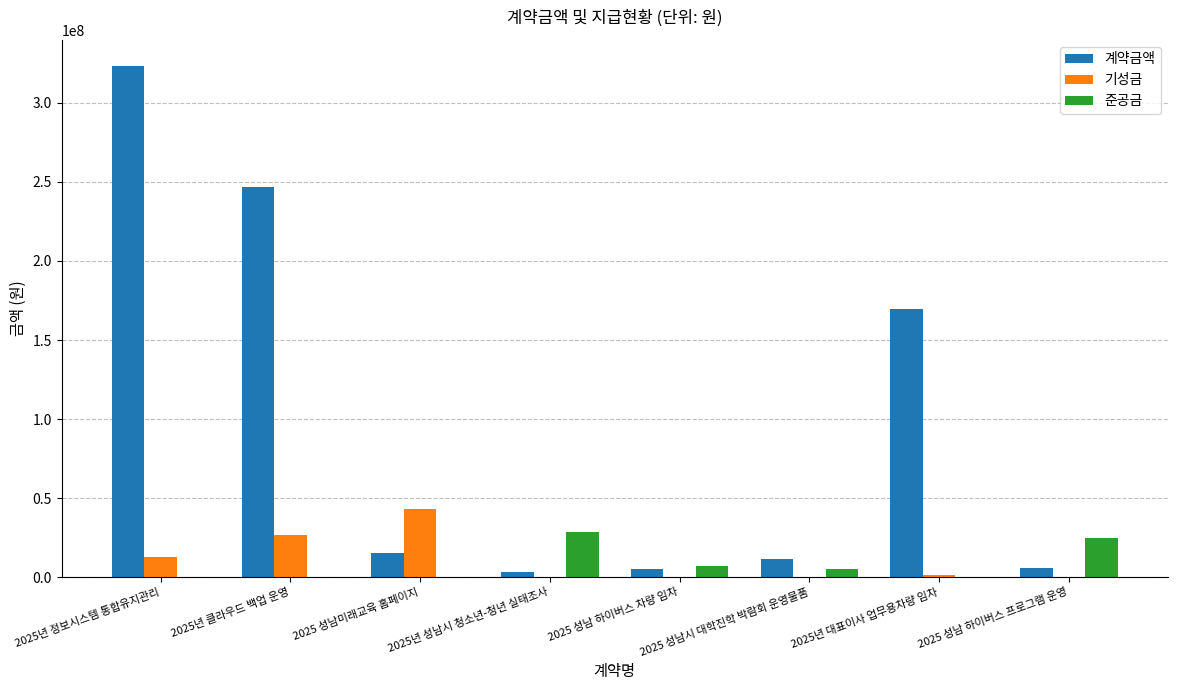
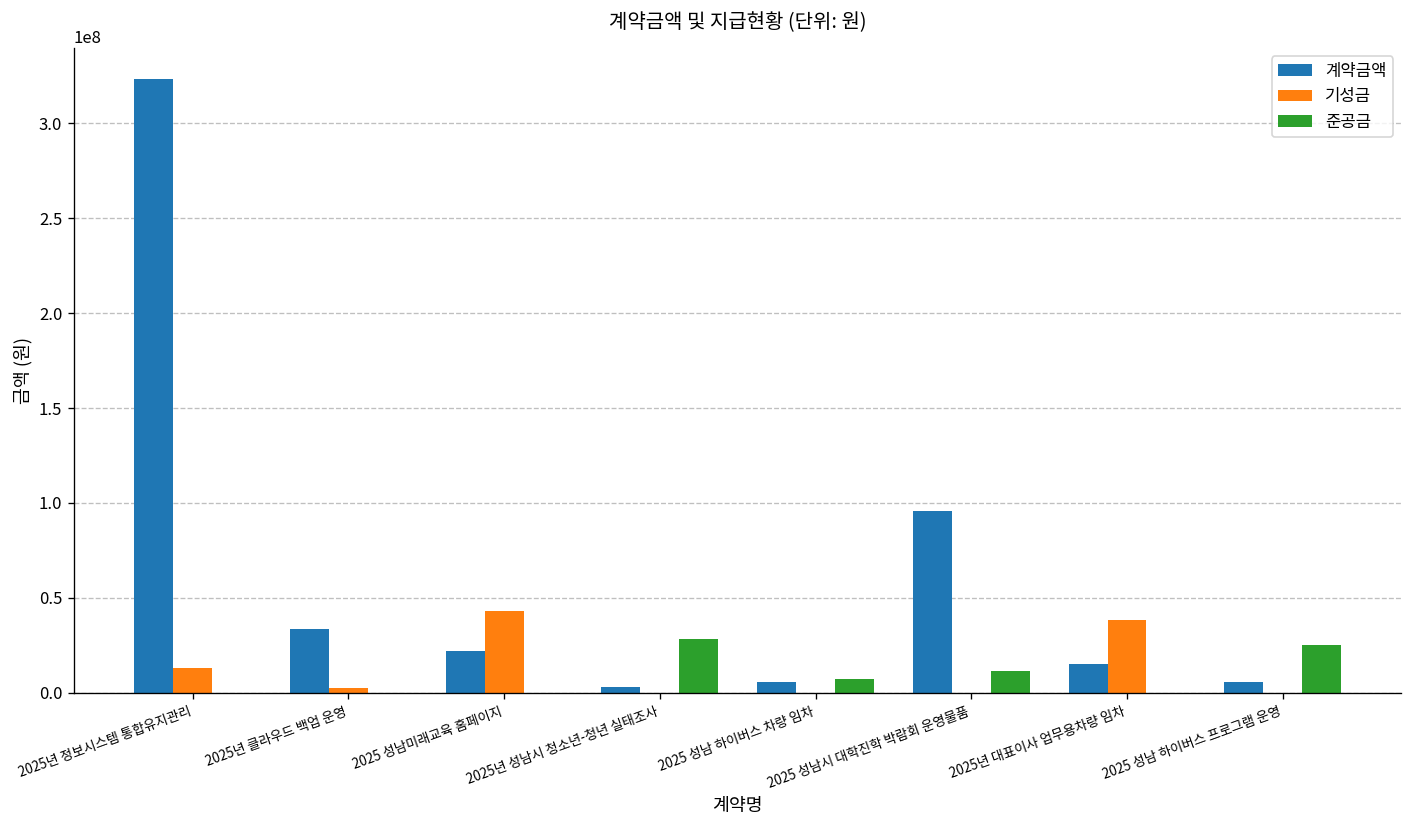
  {
    "계약금액": {
      "2025년 정보시스템 통합유지관리": 323000000,
-     "2025년 클라우드 백업 운영": 247000000,
-     "2025 성남미래교육 홈페이지": 16000000,
+     "2025년 클라우드 백업 운영": 34000000,
+     "2025 성남미래교육 홈페이지": 22000000,
      "2025년 성남시 청소년-청년 실태조사": 3000000,
      "2025 성남 하이버스 차량 임차": 5000000,
-     "2025 성남시 대학진학 박람회 운영물품": 12000000,
-     "2025년 대표이사 업무용차량 임차": 170000000,
+     "2025 성남시 대학진학 박람회 운영물품": 96000000,
+     "2025년 대표이사 업무용차량 임차": 15000000,
      "2025 성남 하이버스 프로그램 운영": 6000000
    },
    "기성금": {
      "2025년 정보시스템 통합유지관리": 13000000,
-     "2025년 클라우드 백업 운영": 27000000,
+     "2025년 클라우드 백업 운영": 3000000,
      "2025 성남미래교육 홈페이지": 43000000,
      "2025년 성남시 청소년-청년 실태조사": 0,
      "2025 성남 하이버스 차량 임차": 0,
      "2025 성남시 대학진학 박람회 운영물품": 0,
-     "2025년 대표이사 업무용차량 임차": 1000000,
+     "2025년 대표이사 업무용차량 임차": 38000000,
      "2025 성남 하이버스 프로그램 운영": 0
    },
    "준공금": {
      "2025년 정보시스템 통합유지관리": 0,
      "2025년 클라우드 백업 운영": 0,
      "2025 성남미래교육 홈페이지": 0,
      "2025년 성남시 청소년-청년 실태조사": 29000000,
      "2025 성남 하이버스 차량 임차": 7000000,
-     "2025 성남시 대학진학 박람회 운영물품": 5000000,
+     "2025 성남시 대학진학 박람회 운영물품": 12000000,
      "2025년 대표이사 업무용차량 임차": 0,
      "2025 성남 하이버스 프로그램 운영": 25000000
    }
  }
